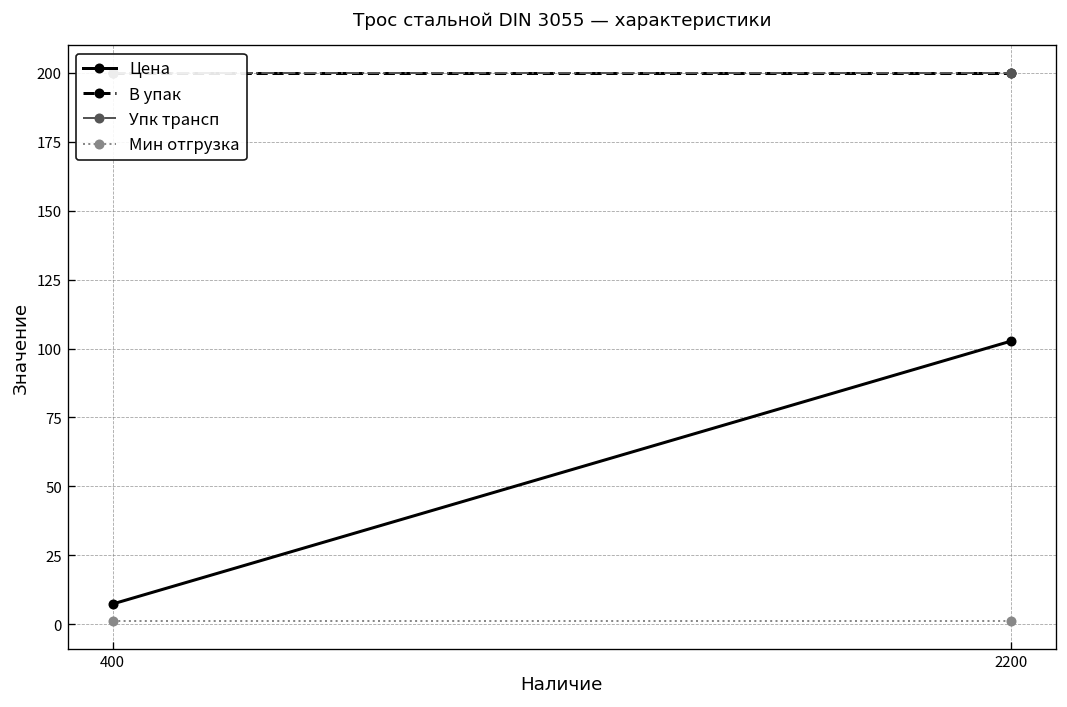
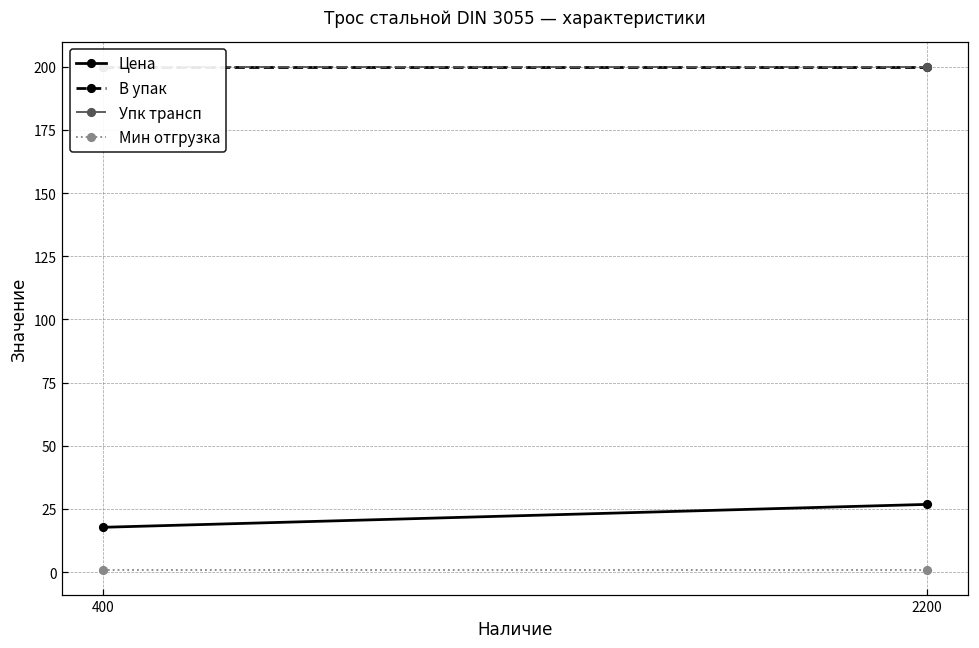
  {
    "Цена": {
-     "400": 7,
-     "2200": 103
+     "400": 18,
+     "2200": 27
    },
    "Упк трансп": {
      "2200": 200
    },
    "Мин отгрузка": {
      "400": 1,
      "2200": 1
    }
  }
